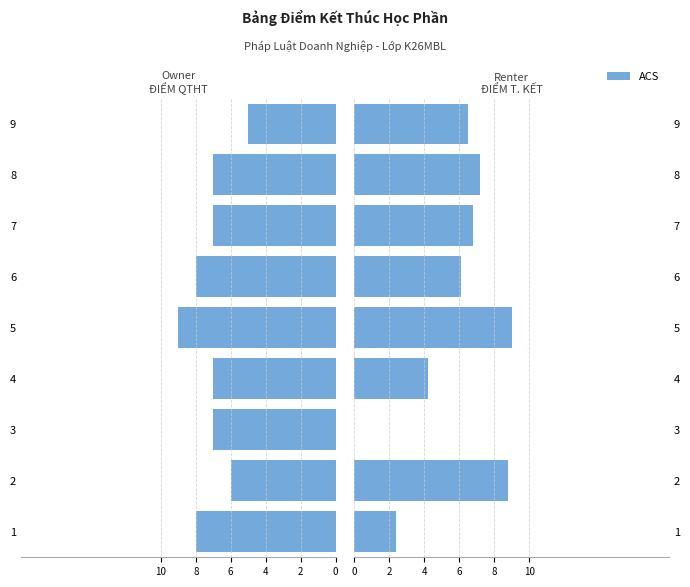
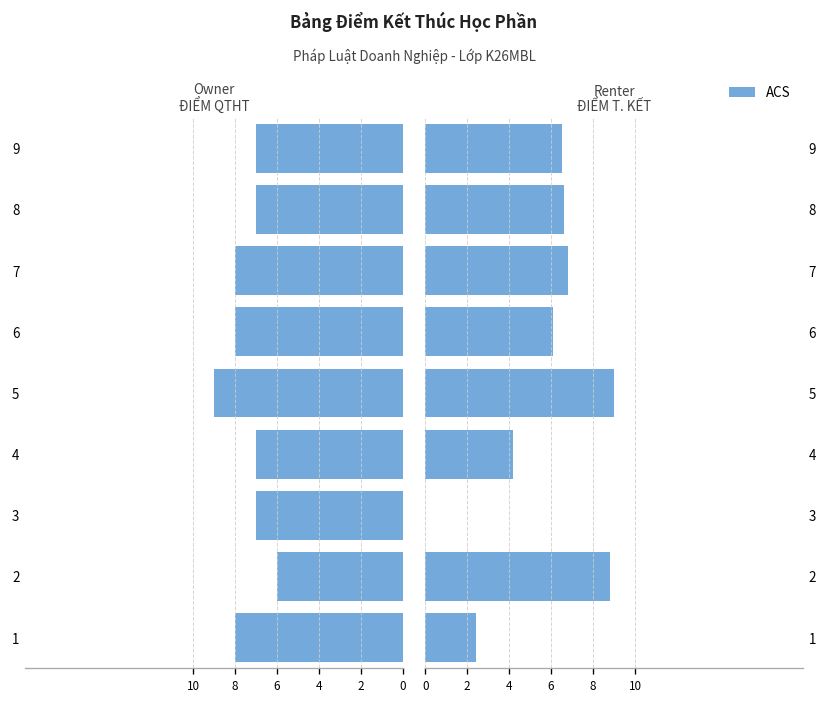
  {
    "Owner": {
-     "9": 5,
+     "9": 7,
      "8": 7,
-     "7": 7,
+     "7": 8,
      "6": 8,
      "5": 9,
      "4": 7,
      "3": 7,
      "2": 6,
      "1": 8
    },
    "Renter": {
      "9": 6.5,
-     "8": 7.2,
+     "8": 6.6,
      "7": 6.8,
      "6": 6.1,
      "5": 9.0,
      "4": 4.2,
      "3": 0.0,
      "2": 8.8,
      "1": 2.4
    }
  }
